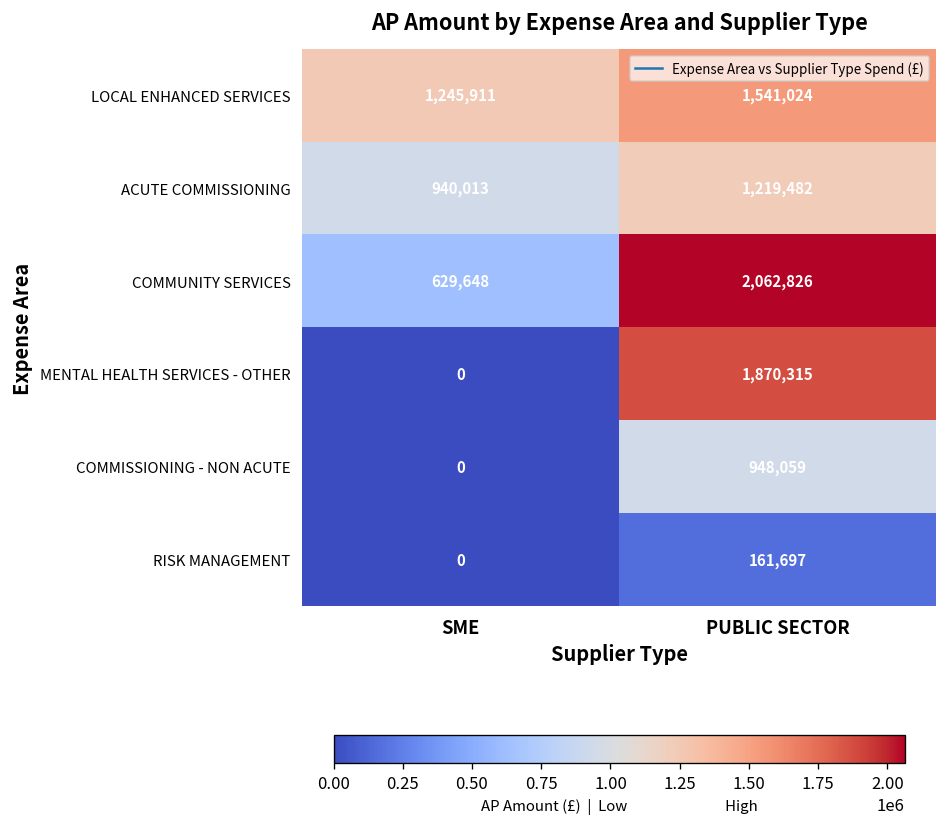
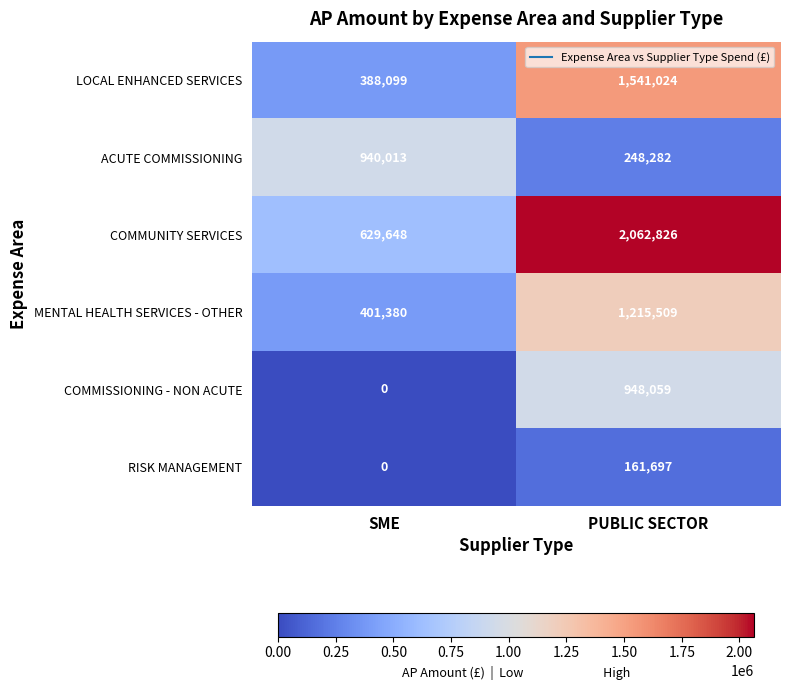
  {
    "LOCAL ENHANCED SERVICES": {
-     "SME": "1,245,911",
+     "SME": "388,099",
      "PUBLIC SECTOR": "1,541,024"
    },
    "ACUTE COMMISSIONING": {
-     "PUBLIC SECTOR": "1,219,482"
+     "PUBLIC SECTOR": "248,282"
    },
    "COMMUNITY SERVICES": {
      "SME": "629,648",
      "PUBLIC SECTOR": "2,062,826"
    },
    "MENTAL HEALTH SERVICES - OTHER": {
-     "SME": "0",
-     "PUBLIC SECTOR": "1,870,315"
+     "SME": "401,380",
+     "PUBLIC SECTOR": "1,215,509"
    },
    "COMMISSIONING - NON ACUTE": {
      "SME": "0"
    },
    "RISK MANAGEMENT": {
      "SME": "0",
      "PUBLIC SECTOR": "161,697"
    }
  }
